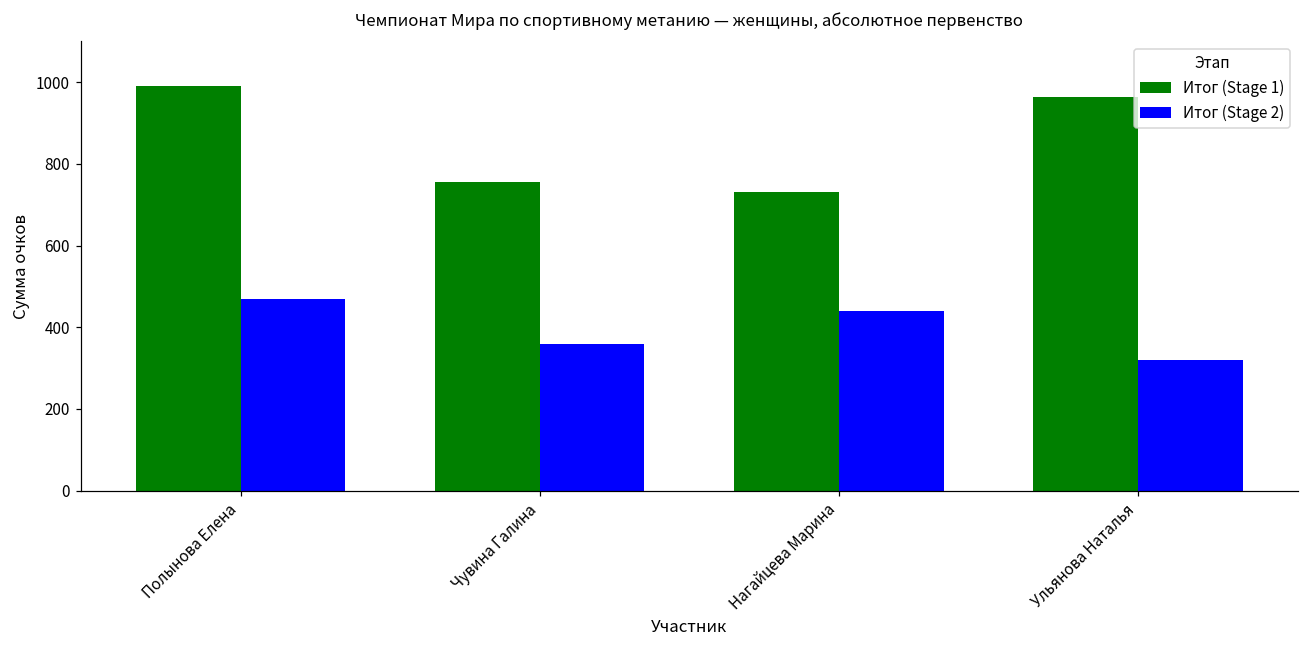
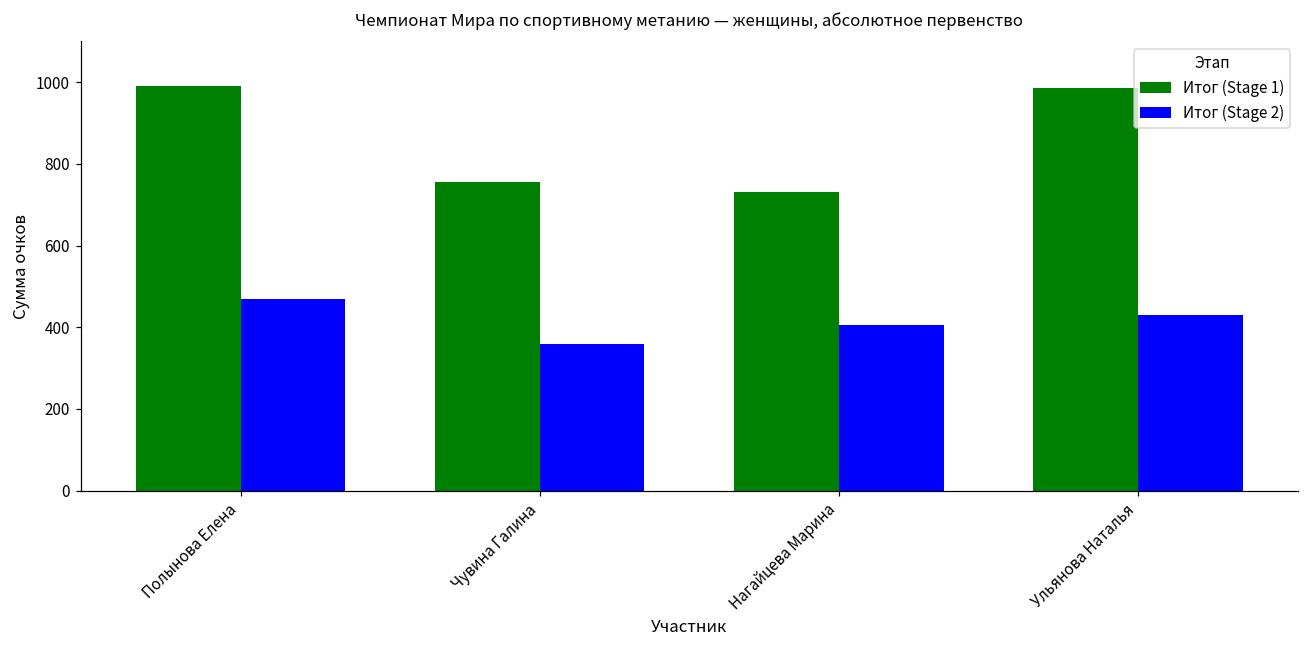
  {
    "Итог (Stage 1)": {
      "Полынова Елена": 990,
      "Чувина Галина": 760,
      "Нагайцева Марина": 730,
-     "Ульянова Наталья": 970
+     "Ульянова Наталья": 990
    },
    "Итог (Stage 2)": {
      "Полынова Елена": 470,
      "Чувина Галина": 360,
-     "Нагайцева Марина": 440,
-     "Ульянова Наталья": 320
+     "Нагайцева Марина": 410,
+     "Ульянова Наталья": 430
    }
  }
